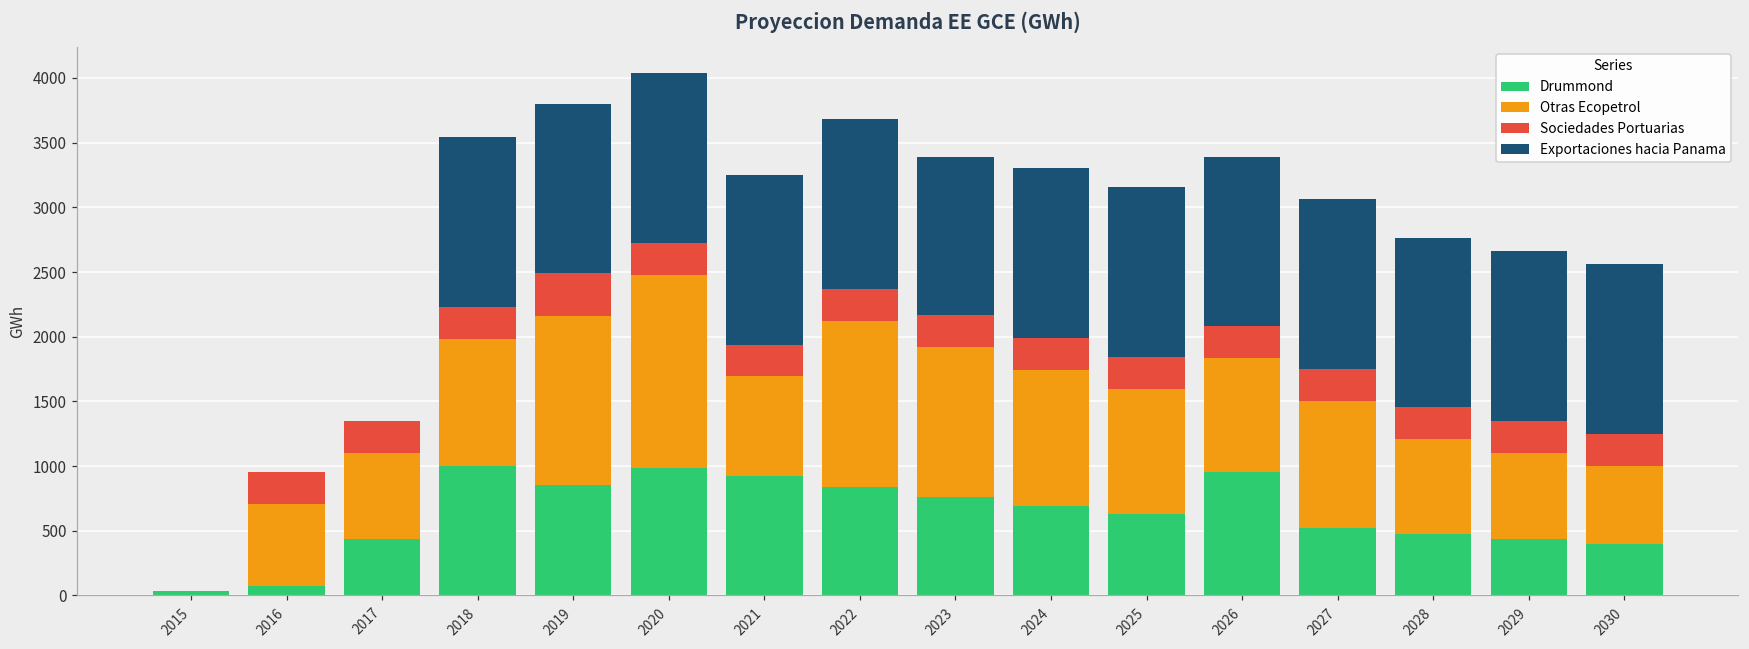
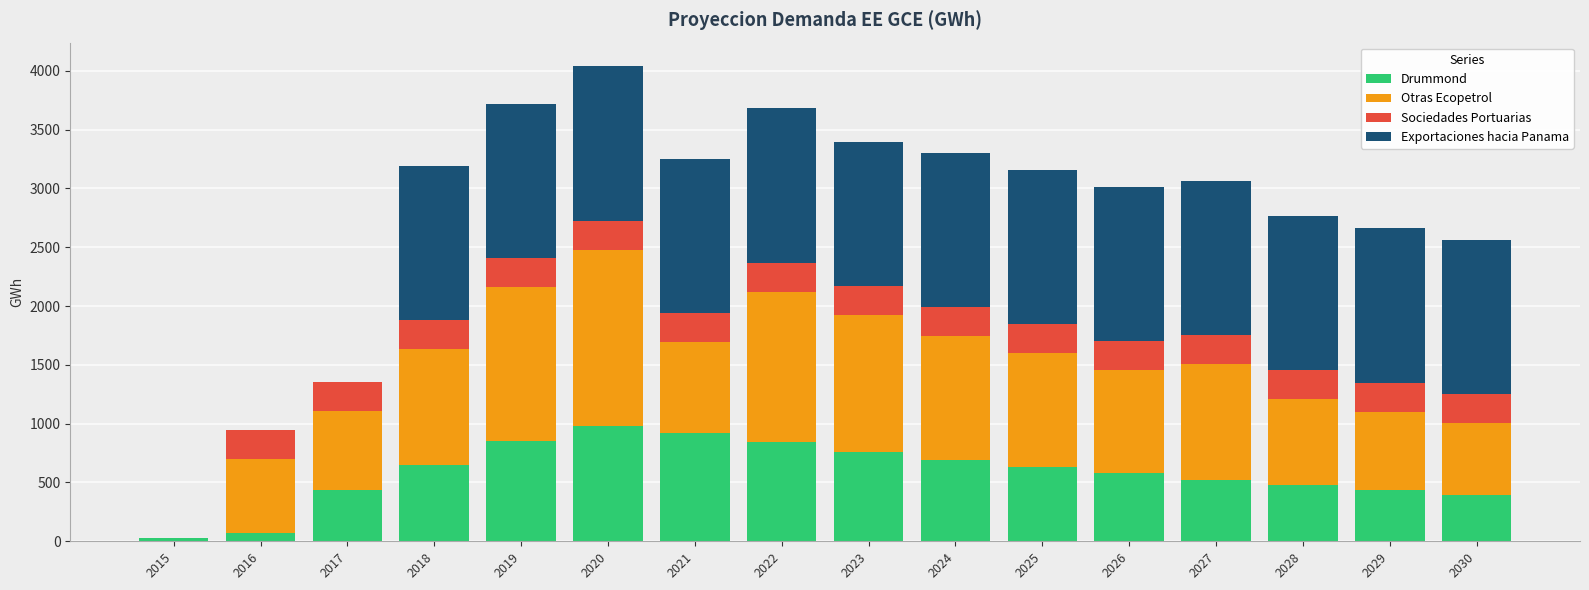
  {
    "Drummond": {
      "2015": 30,
      "2016": 70,
      "2017": 440,
-     "2018": 1000,
+     "2018": 650,
      "2019": 860,
      "2020": 980,
      "2021": 920,
      "2022": 840,
      "2023": 760,
      "2024": 690,
      "2025": 630,
-     "2026": 950,
+     "2026": 580,
      "2027": 520,
      "2028": 480,
      "2029": 440,
      "2030": 400
    },
    "Otras Ecopetrol": {
      "2015": 0,
      "2016": 630,
      "2017": 670,
      "2018": 990,
      "2019": 1300,
      "2020": 1500,
      "2021": 770,
      "2022": 1280,
      "2023": 1160,
      "2024": 1050,
      "2025": 960,
      "2026": 880,
      "2027": 980,
      "2028": 730,
      "2029": 660,
      "2030": 610
    },
    "Sociedades Portuarias": {
      "2015": 0,
      "2016": 250,
      "2017": 250,
      "2018": 250,
-     "2019": 330,
+     "2019": 250,
      "2020": 250,
      "2021": 250,
      "2022": 250,
      "2023": 250,
      "2024": 250,
      "2025": 250,
      "2026": 250,
      "2027": 250,
      "2028": 250,
      "2029": 250,
      "2030": 250
    },
    "Exportaciones hacia Panama": {
      "2015": 0,
      "2016": 0,
      "2017": 0,
      "2018": 1310,
      "2019": 1310,
      "2020": 1310,
      "2021": 1310,
      "2022": 1310,
      "2023": 1220,
      "2024": 1310,
      "2025": 1310,
      "2026": 1310,
      "2027": 1310,
      "2028": 1310,
      "2029": 1310,
      "2030": 1310
    }
  }
